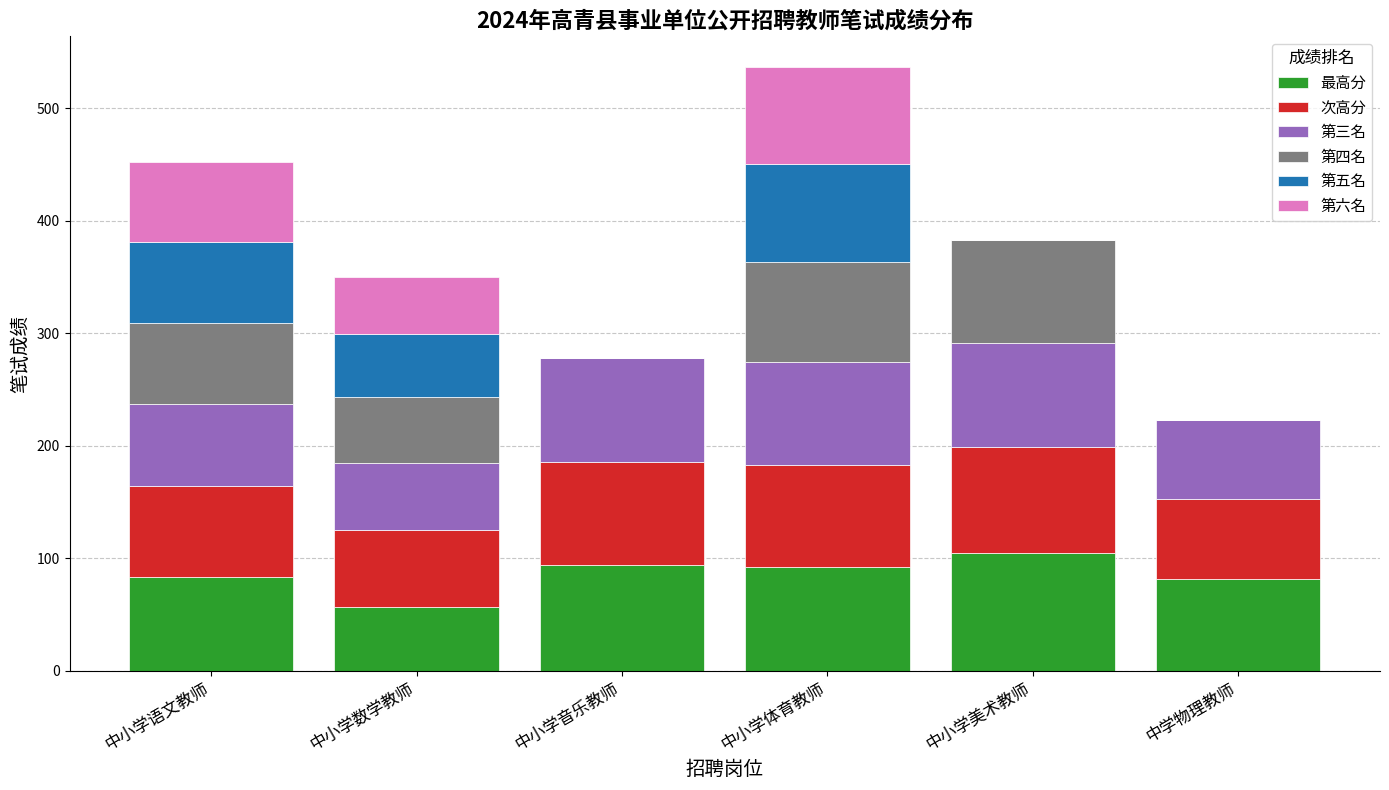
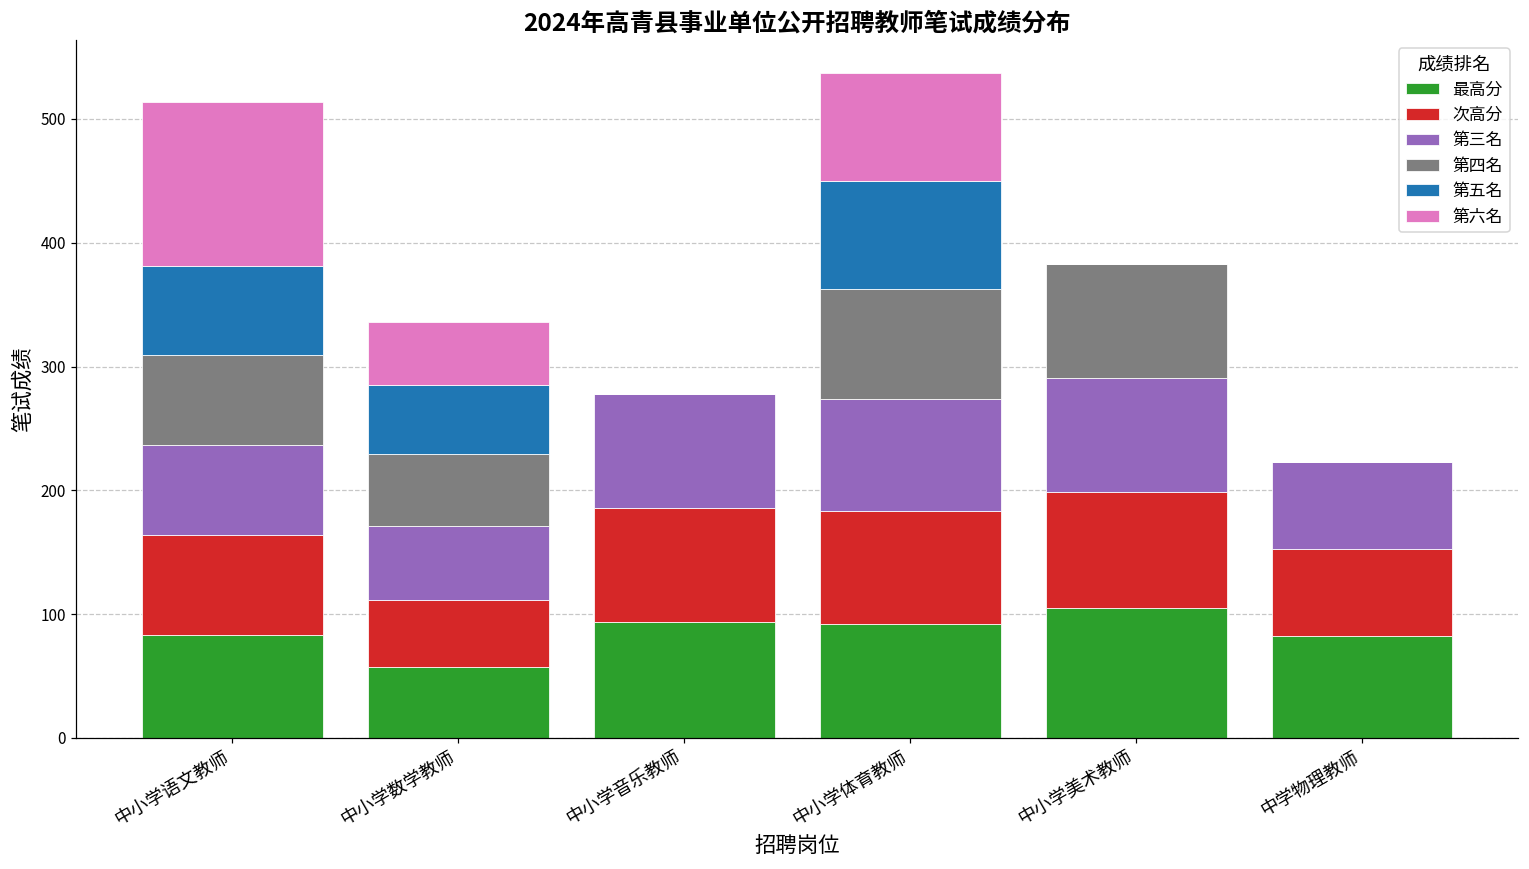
  {
    "最高分": {
      "中小学语文教师": 83,
      "中小学数学教师": 57,
      "中小学音乐教师": 94,
      "中小学体育教师": 92,
      "中小学美术教师": 105,
      "中学物理教师": 82
    },
    "次高分": {
      "中小学语文教师": 81,
-     "中小学数学教师": 68,
+     "中小学数学教师": 54,
      "中小学音乐教师": 92,
      "中小学体育教师": 91,
      "中小学美术教师": 94,
      "中学物理教师": 71
    },
    "第三名": {
      "中小学语文教师": 73,
      "中小学数学教师": 60,
      "中小学音乐教师": 92,
      "中小学体育教师": 91,
      "中小学美术教师": 92,
      "中学物理教师": 70
    },
    "第四名": {
      "中小学语文教师": 72,
      "中小学数学教师": 58,
      "中小学音乐教师": 0,
      "中小学体育教师": 89,
      "中小学美术教师": 92,
      "中学物理教师": 0
    },
    "第五名": {
      "中小学语文教师": 72,
      "中小学数学教师": 56,
      "中小学音乐教师": 0,
      "中小学体育教师": 87,
      "中小学美术教师": 0,
      "中学物理教师": 0
    },
    "第六名": {
-     "中小学语文教师": 71,
+     "中小学语文教师": 133,
      "中小学数学教师": 51,
      "中小学音乐教师": 0,
      "中小学体育教师": 87,
      "中小学美术教师": 0,
      "中学物理教师": 0
    }
  }
